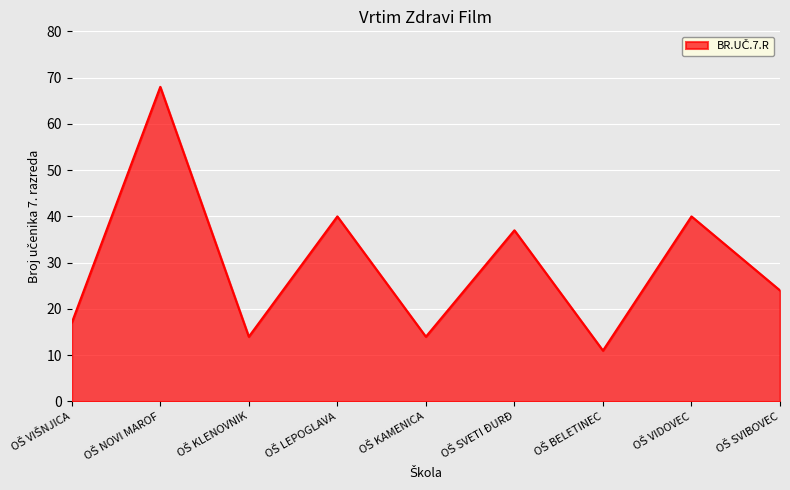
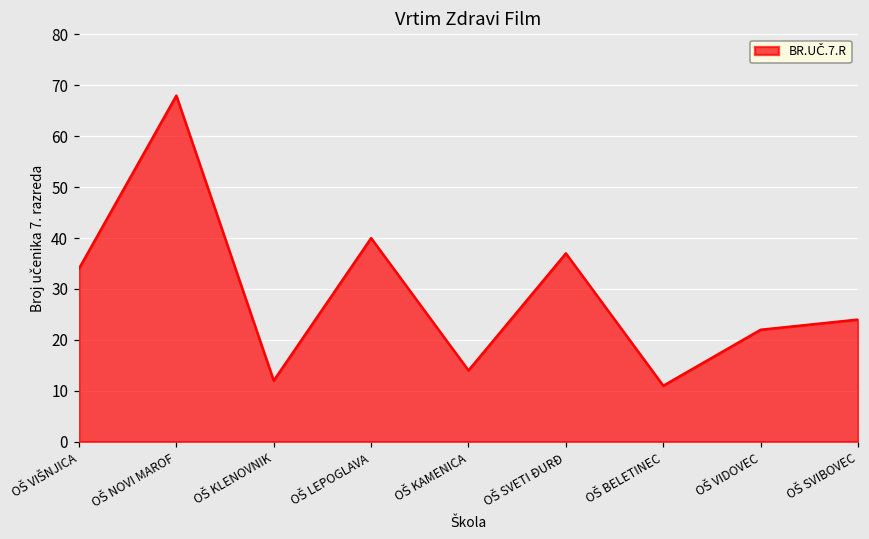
  {
-   "OŠ VIŠNJICA": 17,
+   "OŠ VIŠNJICA": 34,
    "OŠ NOVI MAROF": 68,
-   "OŠ KLENOVNIK": 14,
+   "OŠ KLENOVNIK": 12,
    "OŠ LEPOGLAVA": 40,
    "OŠ KAMENICA": 14,
    "OŠ SVETI ĐURĐ": 37,
    "OŠ BELETINEC": 11,
-   "OŠ VIDOVEC": 40,
+   "OŠ VIDOVEC": 22,
    "OŠ SVIBOVEC": 24
  }
